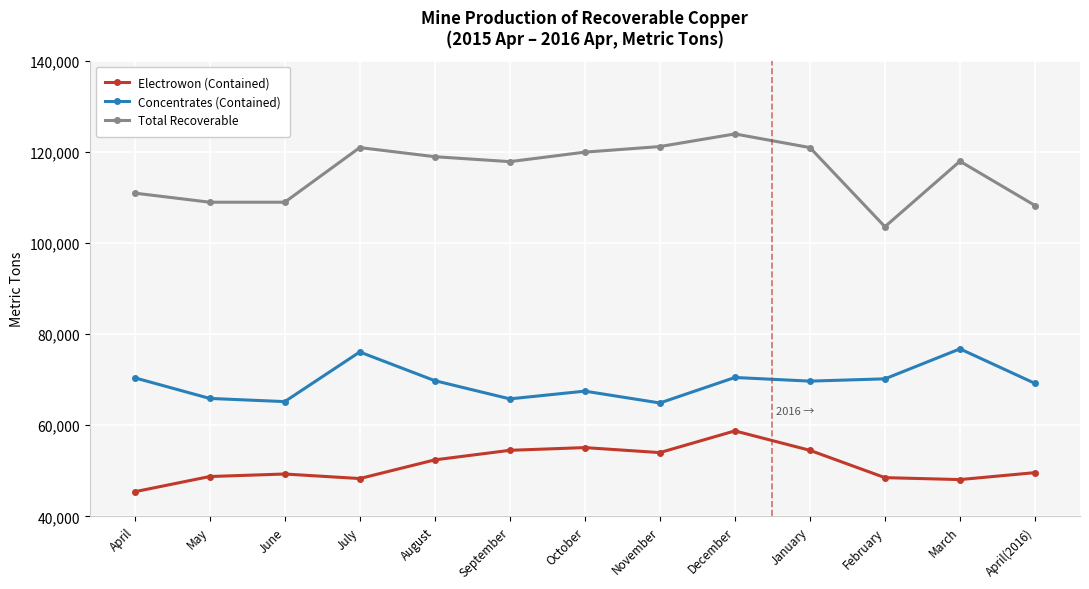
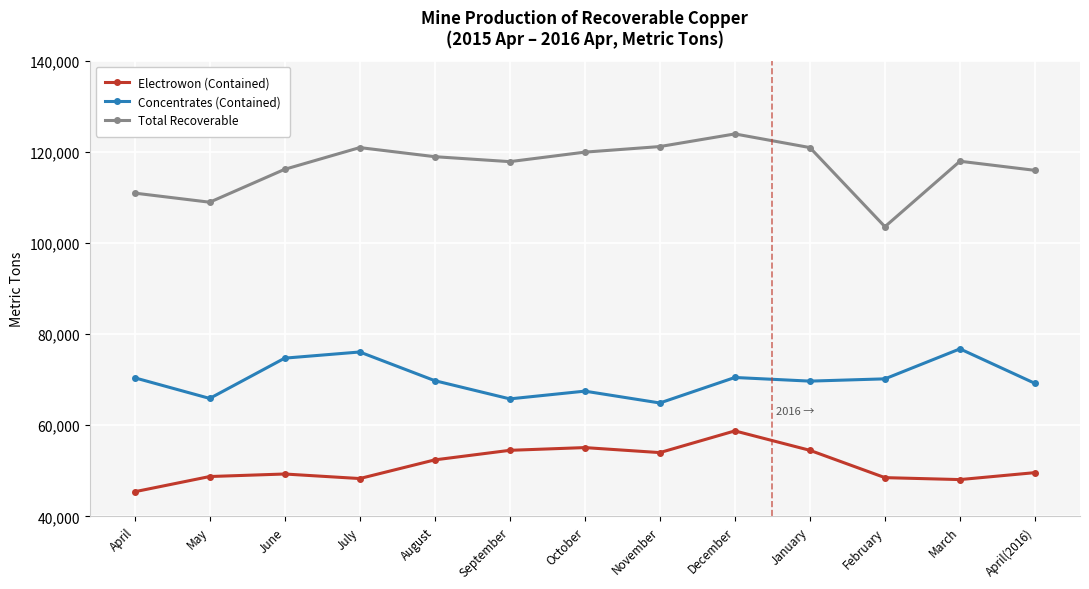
  {
    "Electrowon (Contained)": {
      "April": "45,000",
      "May": "49,000",
      "June": "49,000",
      "July": "48,000",
      "August": "52,000",
      "September": "55,000",
      "October": "55,000",
      "November": "54,000",
      "December": "59,000",
      "January": "55,000",
      "February": "49,000",
      "March": "48,000",
      "April(2016)": "50,000"
    },
    "Concentrates (Contained)": {
      "April": "70,000",
      "May": "66,000",
-     "June": "65,000",
+     "June": "75,000",
      "July": "76,000",
      "August": "70,000",
      "September": "66,000",
      "October": "68,000",
      "November": "65,000",
      "December": "71,000",
      "January": "70,000",
      "February": "70,000",
      "March": "77,000",
      "April(2016)": "69,000"
    },
    "Total Recoverable": {
      "April": "111,000",
      "May": "109,000",
-     "June": "109,000",
+     "June": "116,000",
      "July": "121,000",
      "August": "119,000",
      "September": "118,000",
      "October": "120,000",
      "November": "121,000",
      "December": "124,000",
      "January": "121,000",
      "February": "104,000",
      "March": "118,000",
-     "April(2016)": "108,000"
+     "April(2016)": "116,000"
    }
  }
